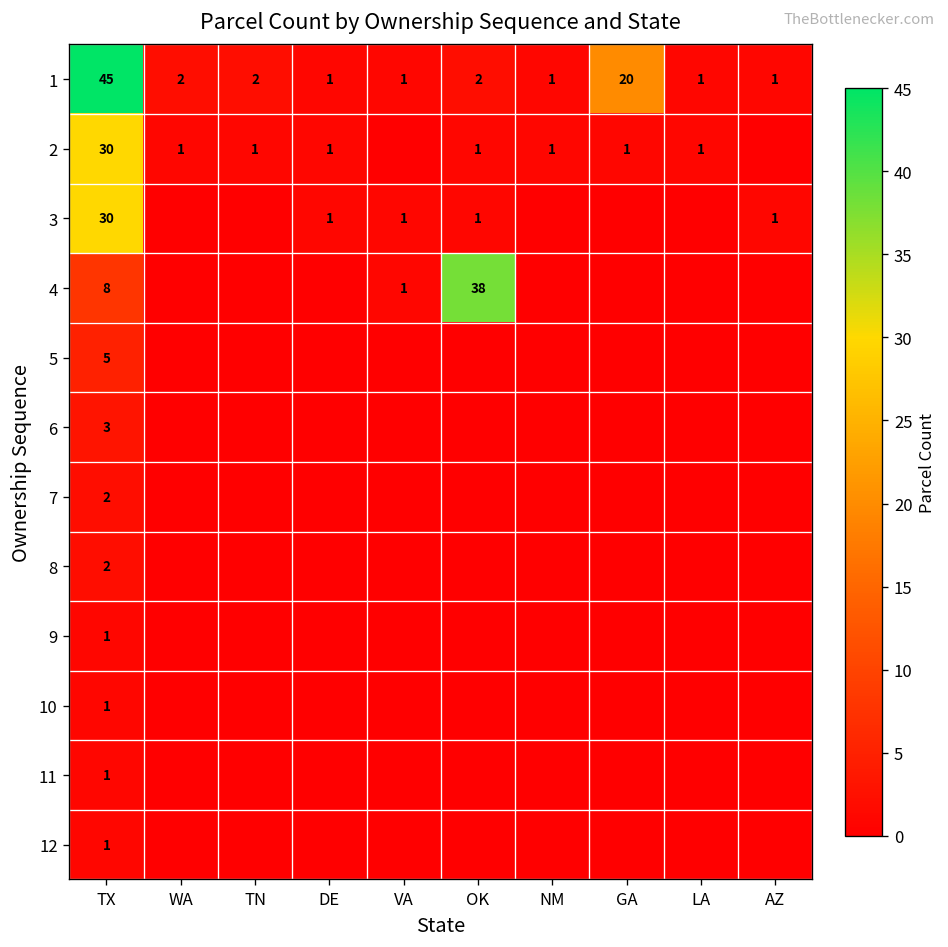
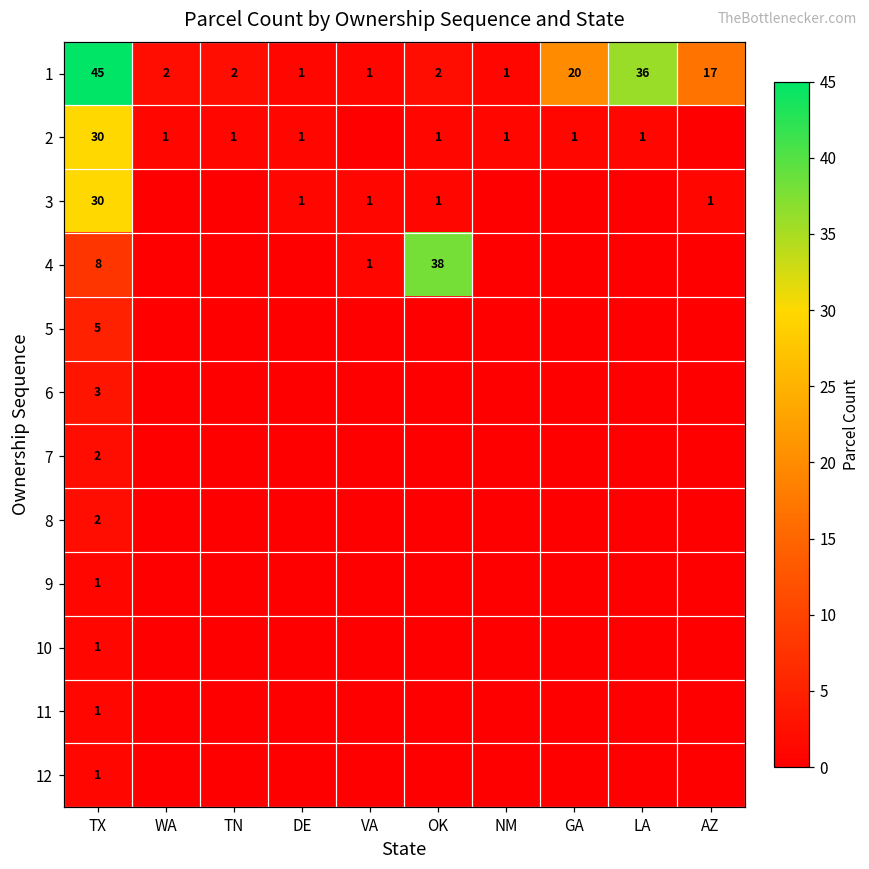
  {
    "1": {
      "TX": 45,
      "WA": 2,
      "TN": 2,
      "DE": 1,
      "VA": 1,
      "OK": 2,
      "NM": 1,
      "GA": 20,
-     "LA": 1,
-     "AZ": 1
+     "LA": 36,
+     "AZ": 17
    },
    "2": {
      "TX": 30,
      "WA": 1,
      "TN": 1,
      "DE": 1,
      "OK": 1,
      "NM": 1,
      "GA": 1,
      "LA": 1
    },
    "3": {
      "TX": 30,
      "DE": 1,
      "VA": 1,
      "OK": 1,
      "AZ": 1
    },
    "4": {
      "TX": 8,
      "VA": 1,
      "OK": 38
    },
    "5": {
      "TX": 5
    },
    "6": {
      "TX": 3
    },
    "7": {
      "TX": 2
    },
    "8": {
      "TX": 2
    },
    "9": {
      "TX": 1
    },
    "10": {
      "TX": 1
    },
    "11": {
      "TX": 1
    },
    "12": {
      "TX": 1
    }
  }
